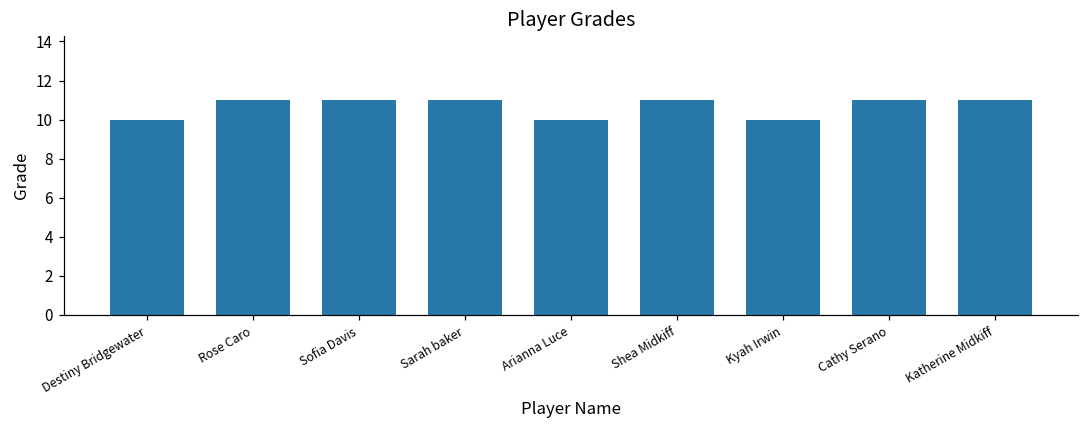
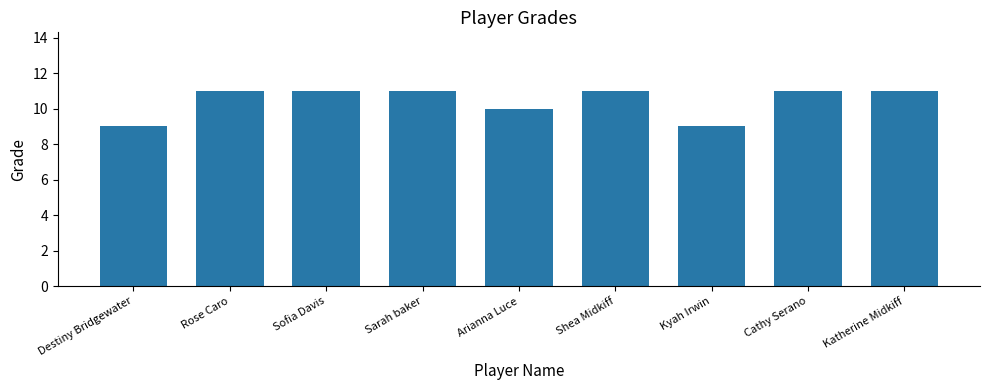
  {
-   "Destiny Bridgewater": 10,
+   "Destiny Bridgewater": 9,
    "Rose Caro": 11,
    "Sofia Davis": 11,
    "Sarah baker": 11,
    "Arianna Luce": 10,
    "Shea Midkiff": 11,
-   "Kyah Irwin": 10,
+   "Kyah Irwin": 9,
    "Cathy Serano": 11,
    "Katherine Midkiff": 11
  }
